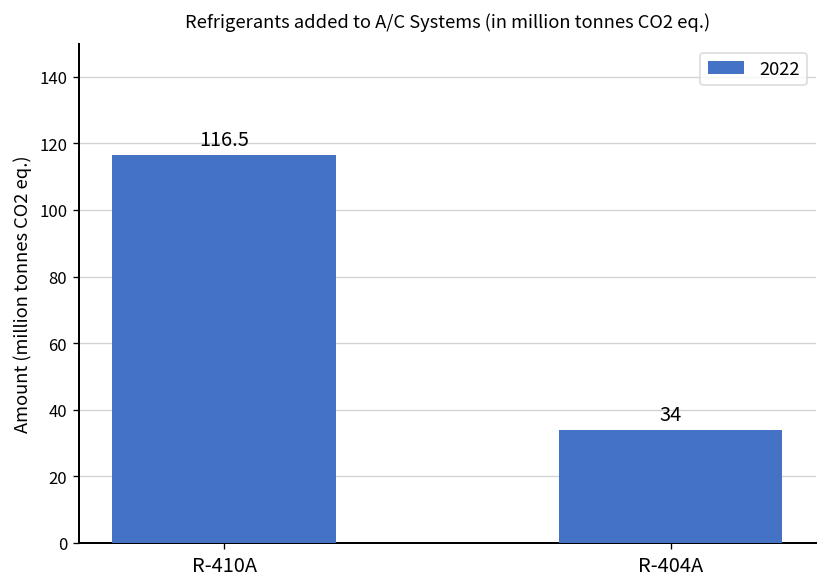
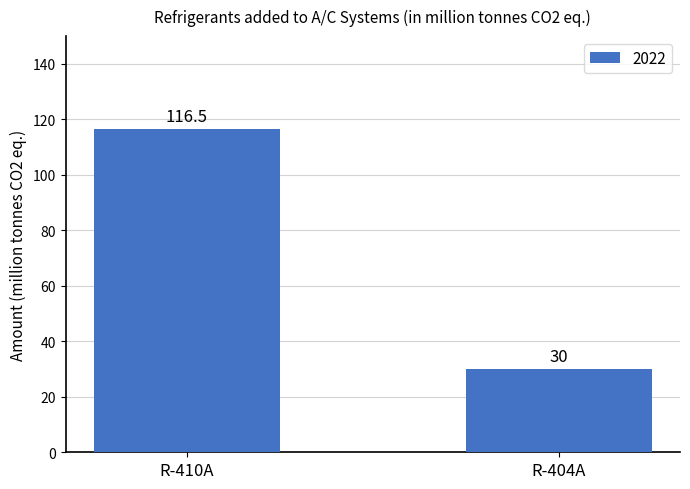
  {
    "R-410A": 116.5,
-   "R-404A": 34
+   "R-404A": 30
  }
